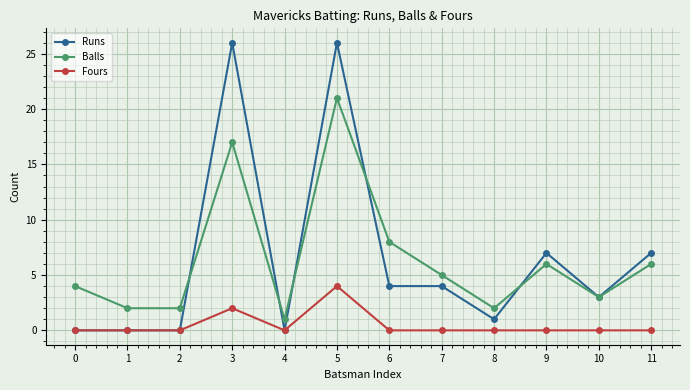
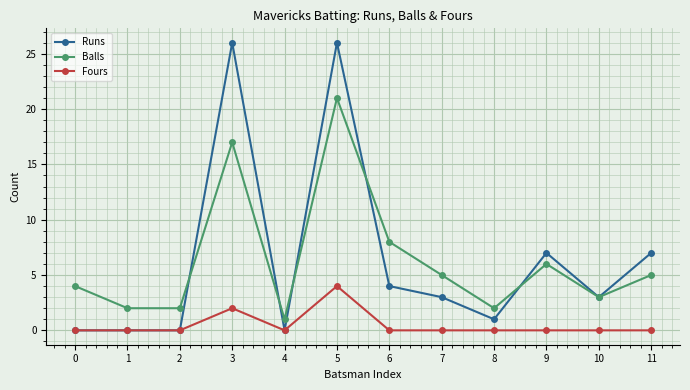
  {
    "Runs": {
      "3": 26,
      "5": 26,
      "6": 4,
-     "7": 4,
+     "7": 3,
      "8": 1,
      "9": 7,
      "11": 7
    },
    "Balls": {
      "0": 4,
      "1": 2,
      "2": 2,
      "3": 17,
      "4": 1,
      "5": 21,
      "6": 8,
      "7": 5,
      "8": 2,
      "9": 6,
-     "11": 6
+     "11": 5
    },
    "Fours": {
      "3": 2,
      "5": 4,
      "6": 0,
      "7": 0,
      "8": 0,
      "9": 0,
      "10": 0,
      "11": 0
    }
  }
